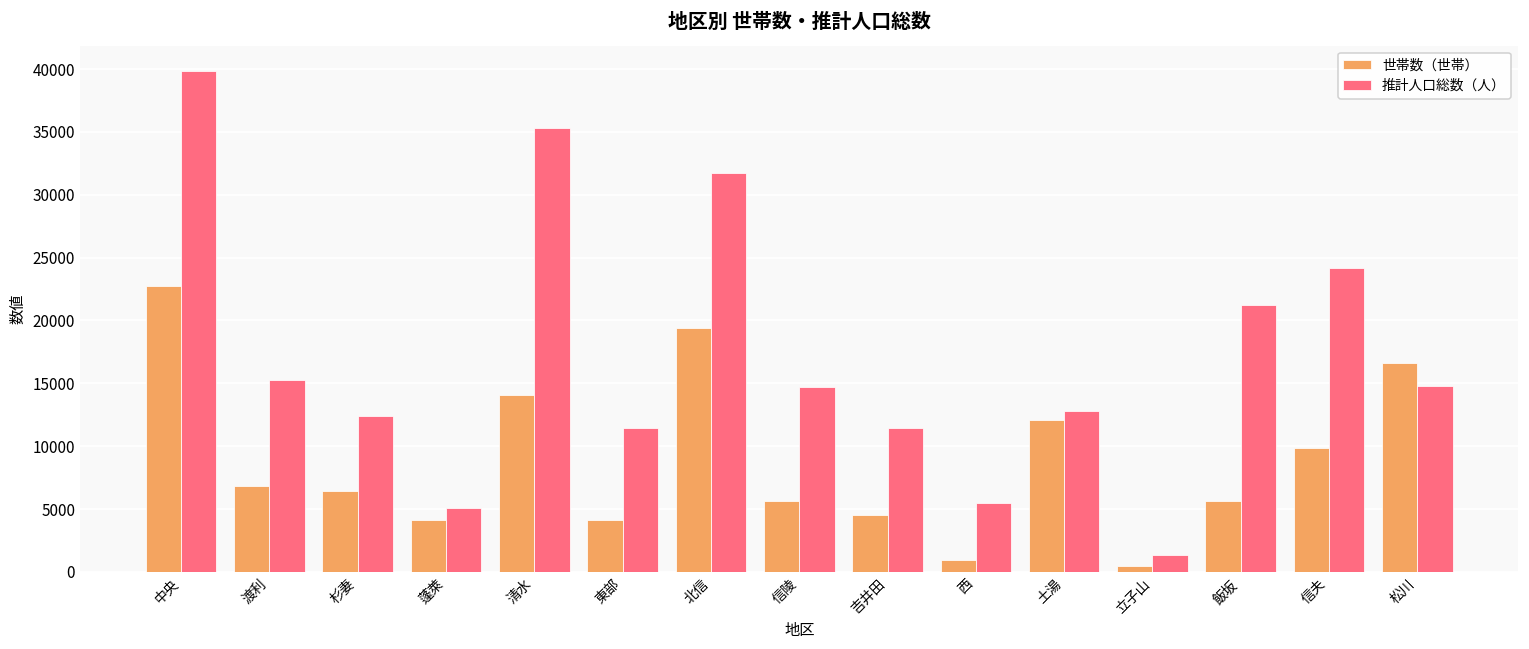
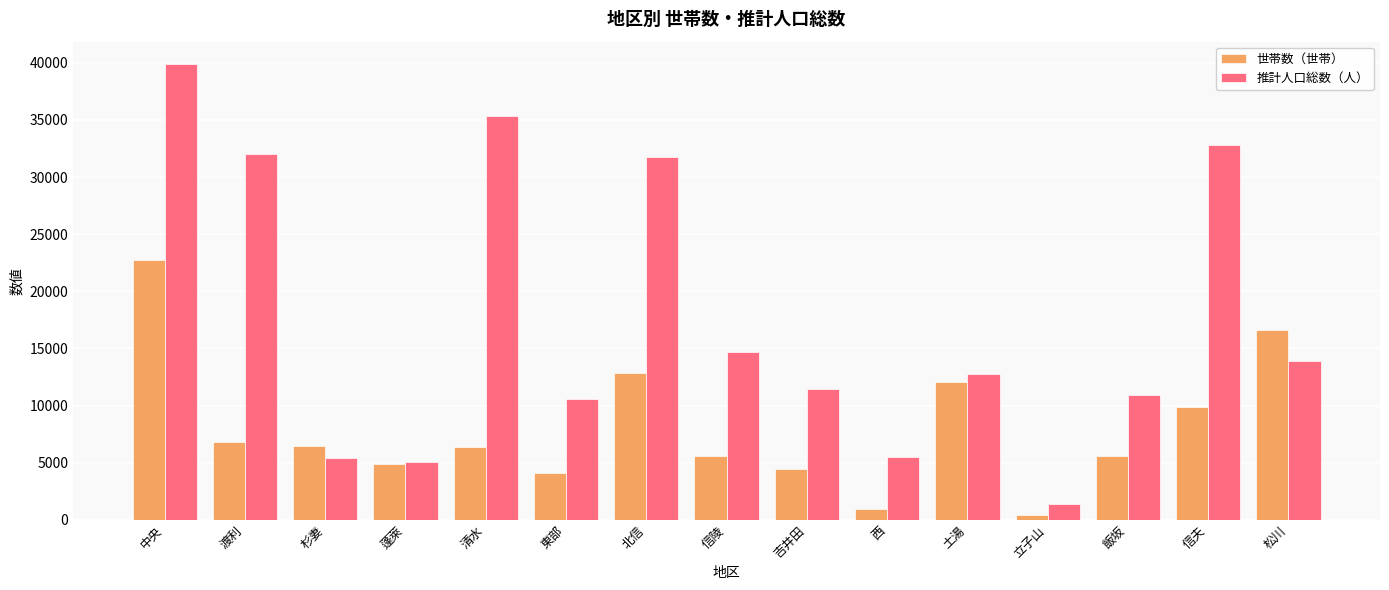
  {
    "世帯数（世帯）": {
      "中央": 22700,
      "渡利": 6800,
      "杉妻": 6400,
-     "蓬萊": 4100,
-     "清水": 14000,
+     "蓬萊": 4900,
+     "清水": 6300,
      "東部": 4100,
-     "北信": 19400,
+     "北信": 12900,
      "信陵": 5600,
      "吉井田": 4500,
      "西": 900,
      "土湯": 12000,
      "立子山": 400,
      "飯坂": 5600,
      "信夫": 9900,
      "松川": 16600
    },
    "推計人口総数（人）": {
      "中央": 39900,
-     "渡利": 15300,
-     "杉妻": 12400,
+     "渡利": 32000,
+     "杉妻": 5400,
      "蓬萊": 5100,
      "清水": 35300,
-     "東部": 11500,
+     "東部": 10500,
      "北信": 31800,
      "信陵": 14700,
      "吉井田": 11500,
      "西": 5500,
      "土湯": 12800,
      "立子山": 1400,
-     "飯坂": 21200,
-     "信夫": 24200,
-     "松川": 14800
+     "飯坂": 10900,
+     "信夫": 32800,
+     "松川": 13900
    }
  }
